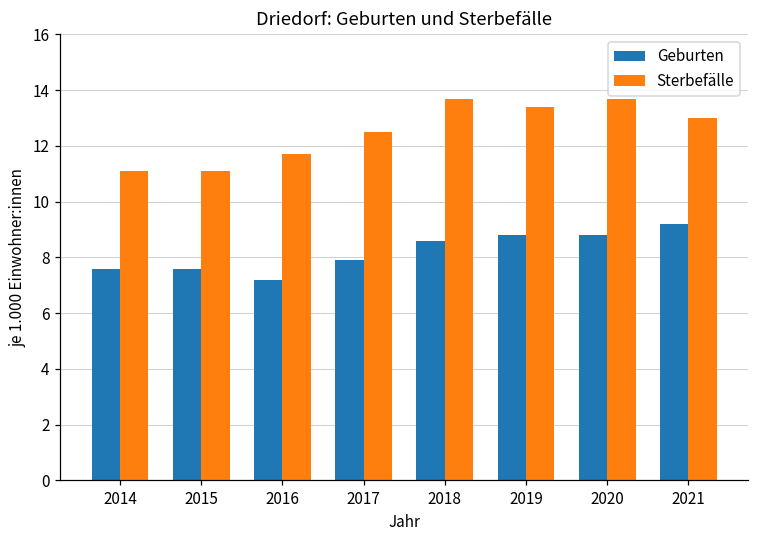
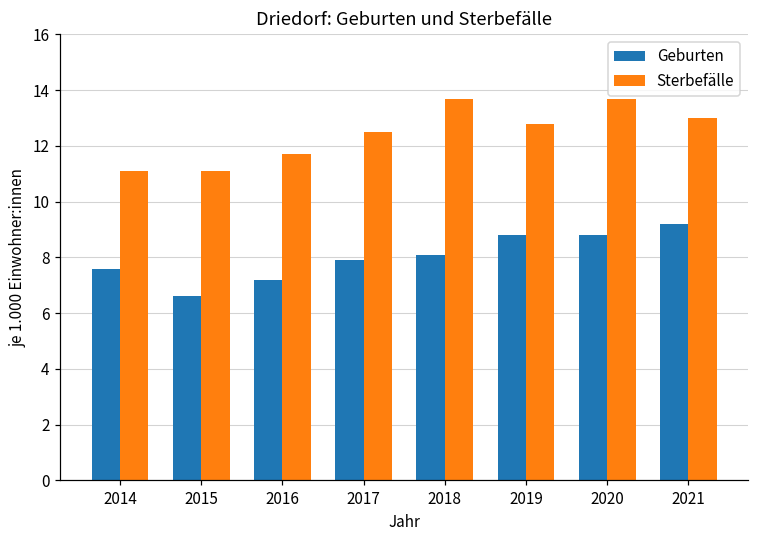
  {
    "Geburten": {
      "2014": 7.6,
-     "2015": 7.6,
+     "2015": 6.6,
      "2016": 7.2,
      "2017": 7.9,
-     "2018": 8.6,
+     "2018": 8.1,
      "2019": 8.8,
      "2020": 8.8,
      "2021": 9.2
    },
    "Sterbefälle": {
      "2014": 11.1,
      "2015": 11.1,
      "2016": 11.7,
      "2017": 12.5,
      "2018": 13.7,
-     "2019": 13.4,
+     "2019": 12.8,
      "2020": 13.7,
      "2021": 13.0
    }
  }
